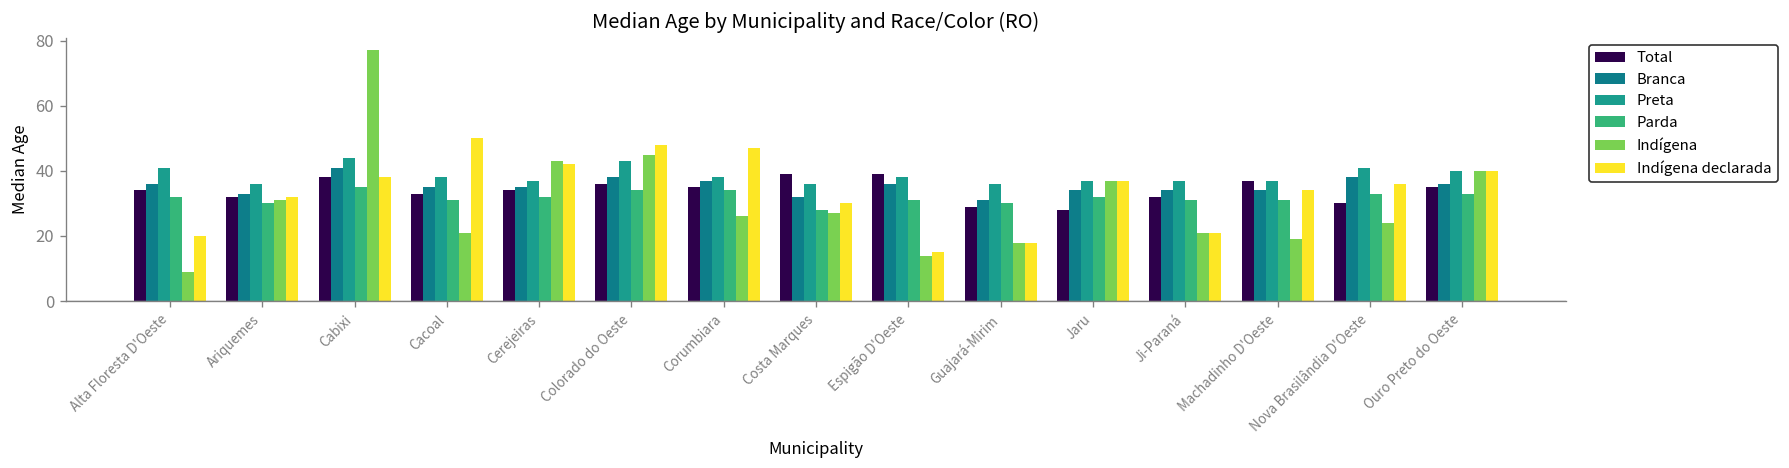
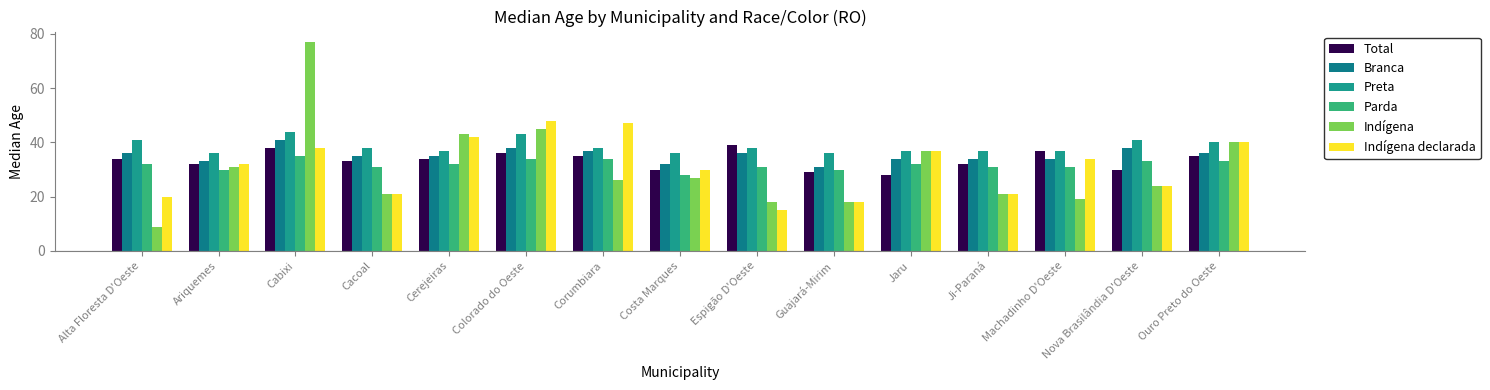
  {
    "Total": {
      "Alta Floresta D'Oeste": 34,
      "Ariquemes": 32,
      "Cabixi": 38,
      "Cacoal": 33,
      "Cerejeiras": 34,
      "Colorado do Oeste": 36,
      "Corumbiara": 35,
-     "Costa Marques": 39,
+     "Costa Marques": 30,
      "Espigão D'Oeste": 39,
      "Guajará-Mirim": 29,
      "Jaru": 28,
      "Ji-Paraná": 32,
      "Machadinho D'Oeste": 37,
      "Nova Brasilândia D'Oeste": 30,
      "Ouro Preto do Oeste": 35
    },
    "Indígena": {
      "Alta Floresta D'Oeste": 9,
      "Ariquemes": 31,
      "Cabixi": 77,
      "Cacoal": 21,
      "Cerejeiras": 43,
      "Colorado do Oeste": 45,
      "Corumbiara": 26,
      "Costa Marques": 27,
-     "Espigão D'Oeste": 14,
+     "Espigão D'Oeste": 18,
      "Guajará-Mirim": 18,
      "Jaru": 37,
      "Ji-Paraná": 21,
      "Machadinho D'Oeste": 19,
      "Nova Brasilândia D'Oeste": 24,
      "Ouro Preto do Oeste": 40
    },
    "Indígena declarada": {
      "Alta Floresta D'Oeste": 20,
      "Ariquemes": 32,
      "Cabixi": 38,
-     "Cacoal": 50,
+     "Cacoal": 21,
      "Cerejeiras": 42,
      "Colorado do Oeste": 48,
      "Corumbiara": 47,
      "Costa Marques": 30,
      "Espigão D'Oeste": 15,
      "Guajará-Mirim": 18,
      "Jaru": 37,
      "Ji-Paraná": 21,
      "Machadinho D'Oeste": 34,
-     "Nova Brasilândia D'Oeste": 36,
+     "Nova Brasilândia D'Oeste": 24,
      "Ouro Preto do Oeste": 40
    }
  }
